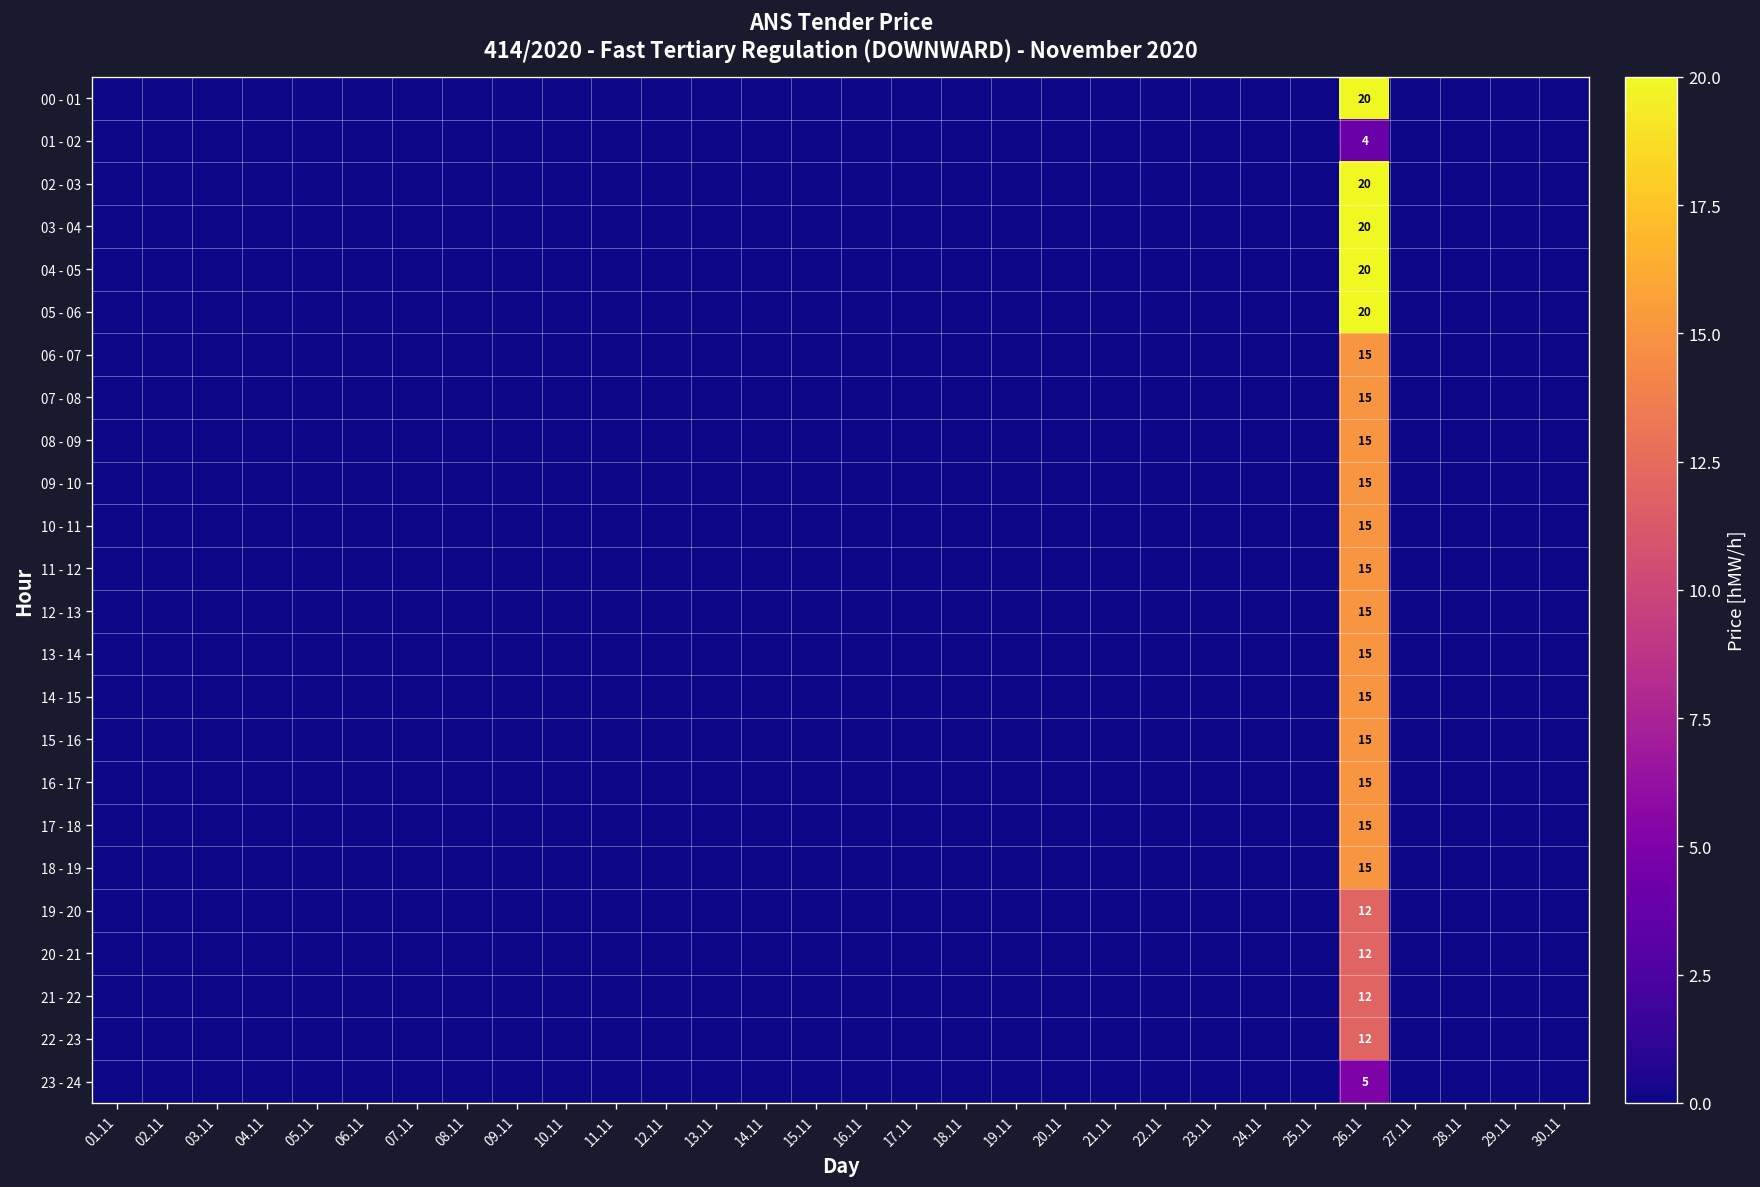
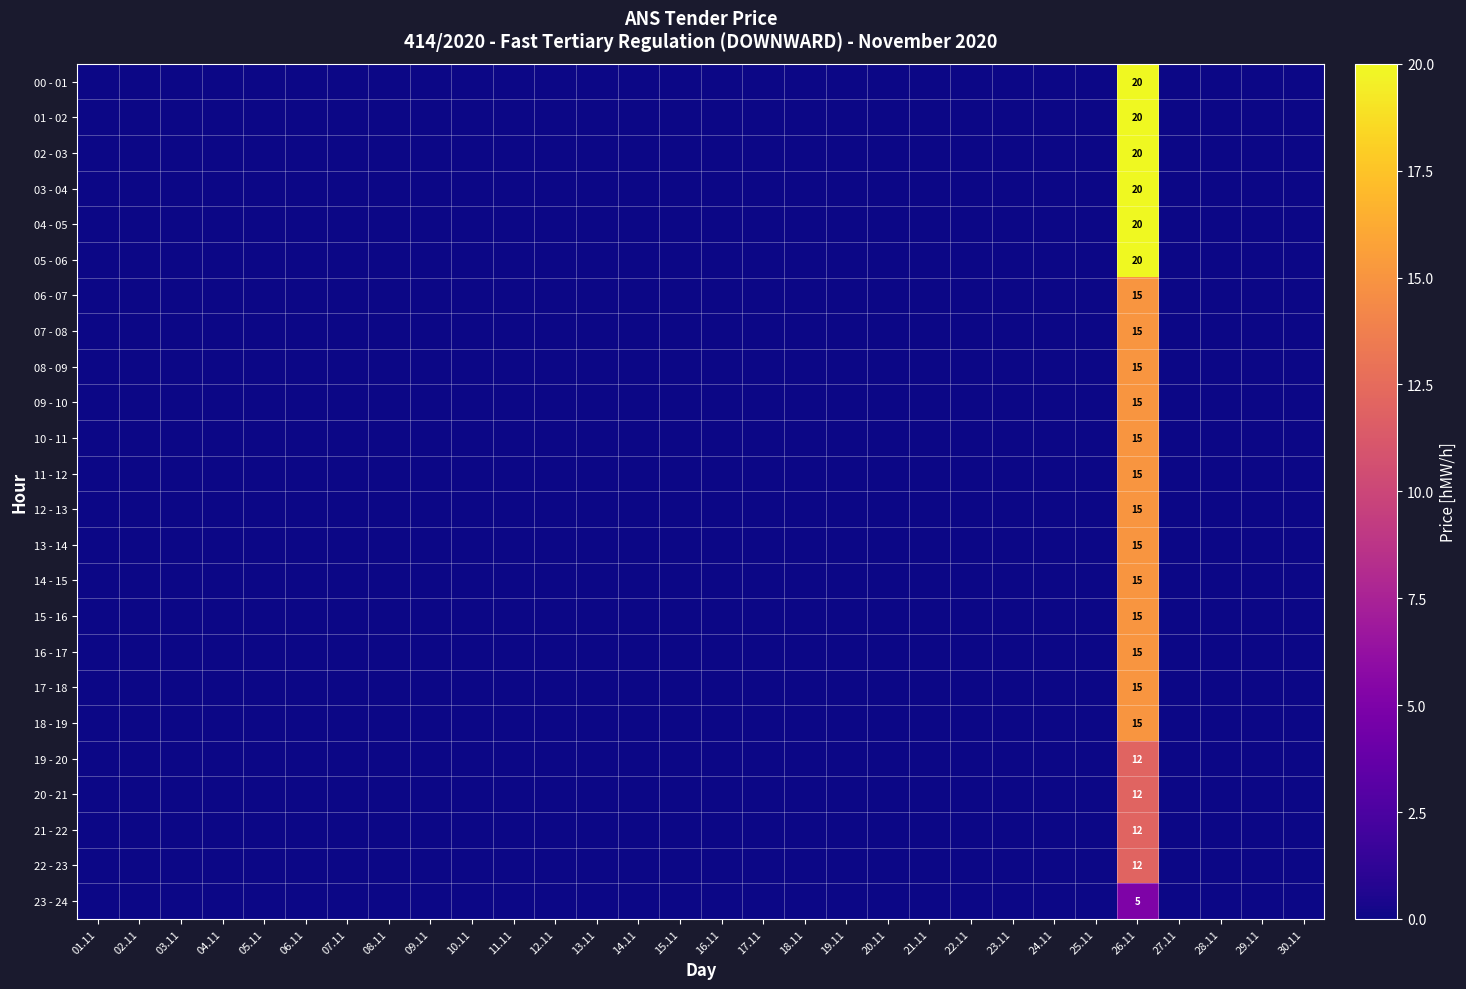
  {
    "00 - 01": {
      "26.11": 20
    },
    "01 - 02": {
-     "26.11": 4
+     "26.11": 20
    },
    "02 - 03": {
      "26.11": 20
    },
    "03 - 04": {
      "26.11": 20
    },
    "04 - 05": {
      "26.11": 20
    },
    "05 - 06": {
      "26.11": 20
    },
    "06 - 07": {
      "26.11": 15
    },
    "07 - 08": {
      "26.11": 15
    },
    "08 - 09": {
      "26.11": 15
    },
    "09 - 10": {
      "26.11": 15
    },
    "10 - 11": {
      "26.11": 15
    },
    "11 - 12": {
      "26.11": 15
    },
    "12 - 13": {
      "26.11": 15
    },
    "13 - 14": {
      "26.11": 15
    },
    "14 - 15": {
      "26.11": 15
    },
    "15 - 16": {
      "26.11": 15
    },
    "16 - 17": {
      "26.11": 15
    },
    "17 - 18": {
      "26.11": 15
    },
    "18 - 19": {
      "26.11": 15
    },
    "19 - 20": {
      "26.11": 12
    },
    "20 - 21": {
      "26.11": 12
    },
    "21 - 22": {
      "26.11": 12
    },
    "22 - 23": {
      "26.11": 12
    },
    "23 - 24": {
      "26.11": 5
    }
  }
